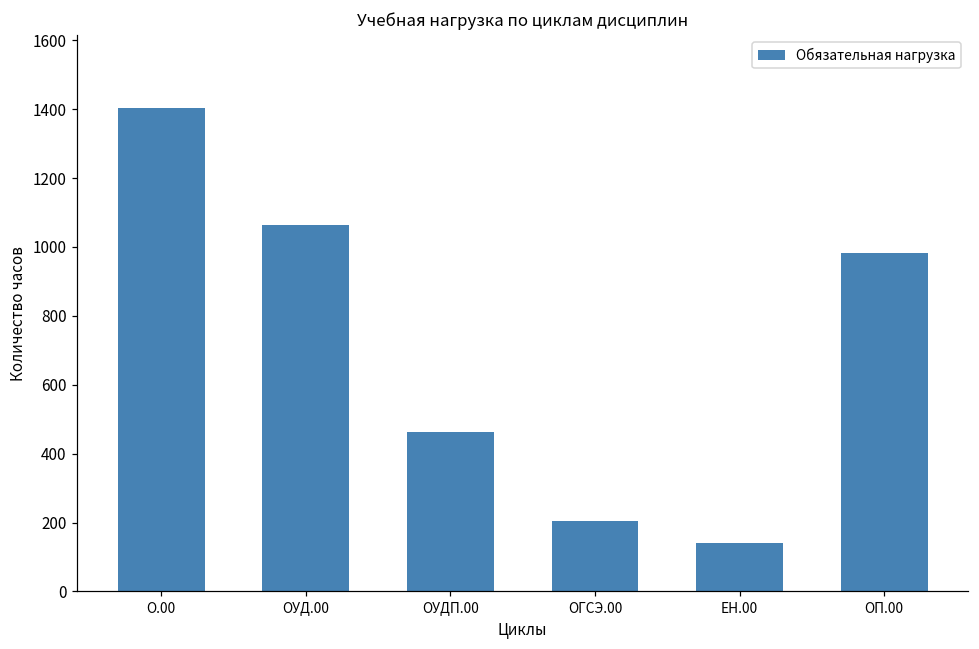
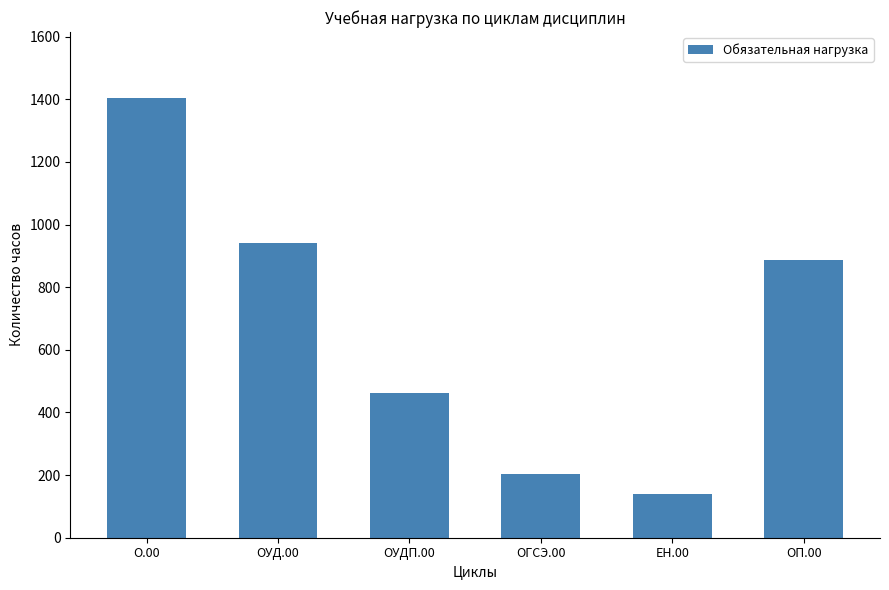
  {
    "О.00": 1400,
-   "ОУД.00": 1070,
+   "ОУД.00": 940,
    "ОУДП.00": 460,
    "ОГСЭ.00": 210,
    "ЕН.00": 140,
-   "ОП.00": 980
+   "ОП.00": 890
  }
